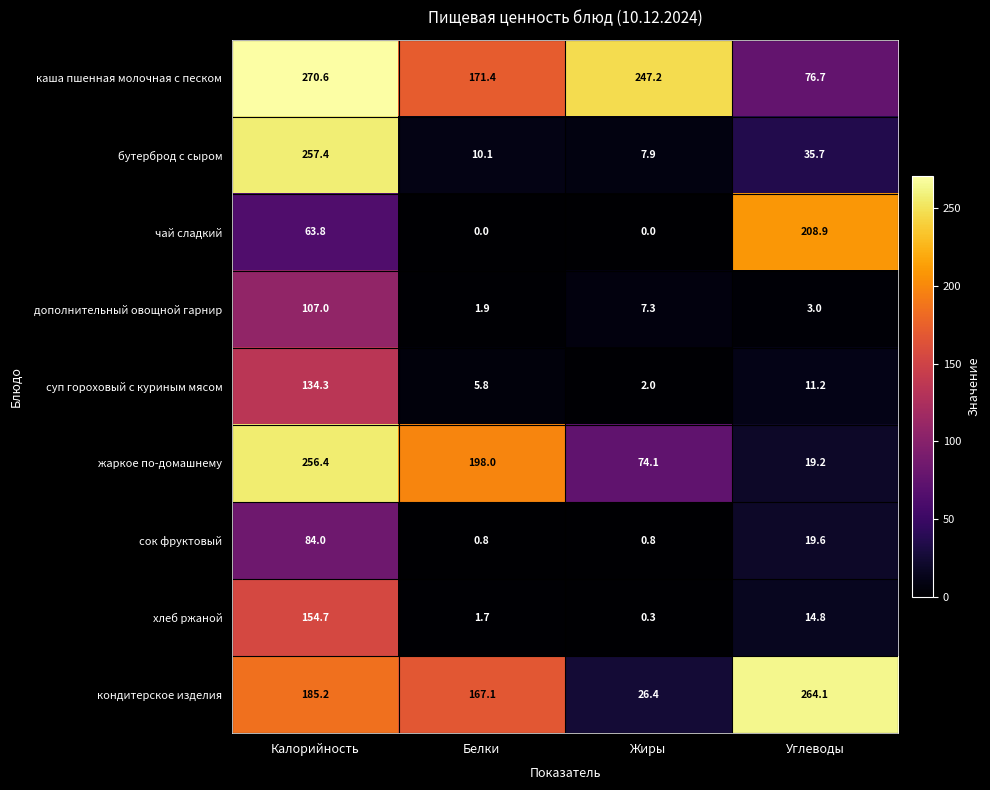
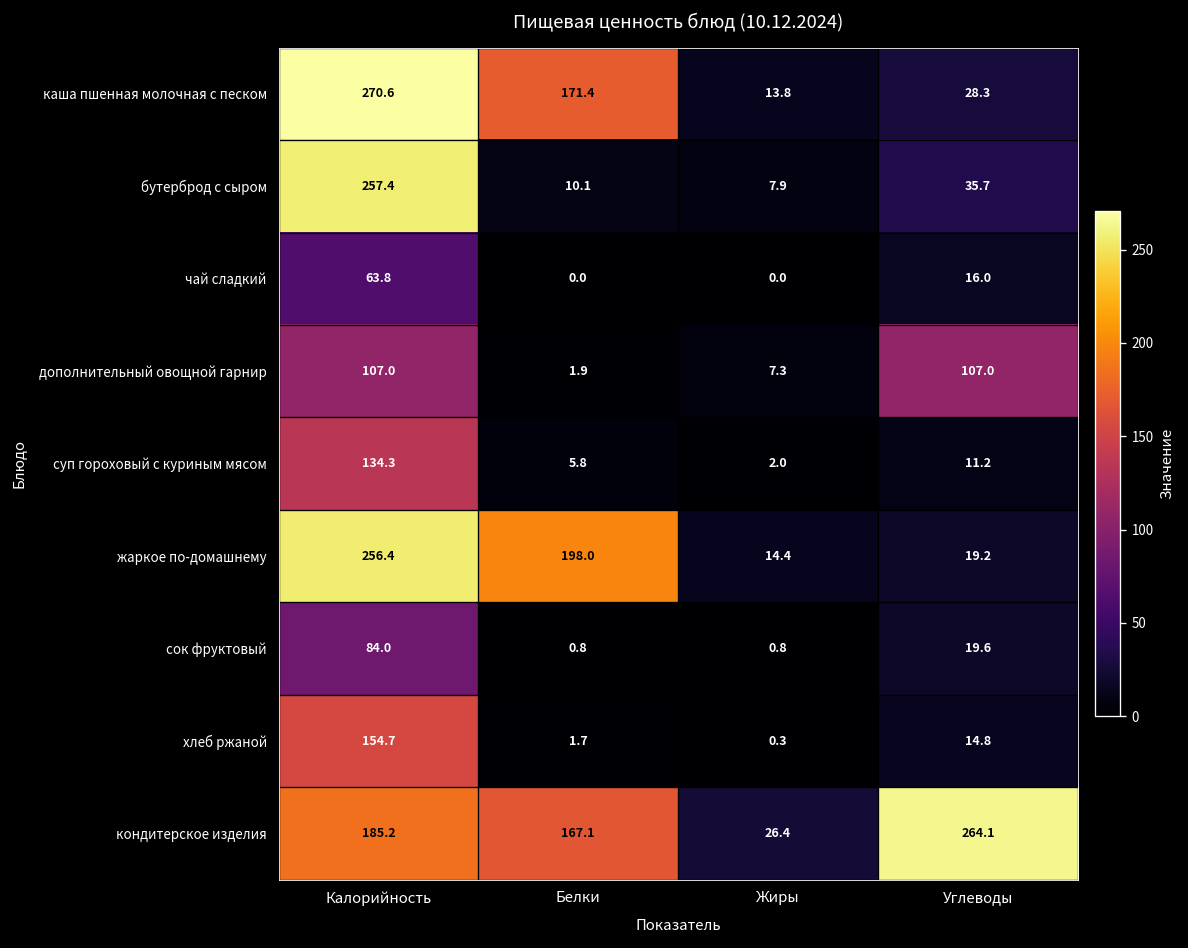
  {
    "каша пшенная молочная с песком": {
      "Калорийность": 270.6,
      "Белки": 171.4,
-     "Жиры": 247.2,
-     "Углеводы": 76.7
+     "Жиры": 13.8,
+     "Углеводы": 28.3
    },
    "бутерброд с сыром": {
      "Калорийность": 257.4,
      "Белки": 10.1,
      "Жиры": 7.9,
      "Углеводы": 35.7
    },
    "чай сладкий": {
      "Калорийность": 63.8,
      "Белки": 0.0,
      "Жиры": 0.0,
-     "Углеводы": 208.9
+     "Углеводы": 16.0
    },
    "дополнительный овощной гарнир": {
      "Калорийность": 107.0,
      "Белки": 1.9,
      "Жиры": 7.3,
-     "Углеводы": 3.0
+     "Углеводы": 107.0
    },
    "суп гороховый с куриным мясом": {
      "Калорийность": 134.3,
      "Белки": 5.8,
      "Жиры": 2.0,
      "Углеводы": 11.2
    },
    "жаркое по-домашнему": {
      "Калорийность": 256.4,
      "Белки": 198.0,
-     "Жиры": 74.1,
+     "Жиры": 14.4,
      "Углеводы": 19.2
    },
    "сок фруктовый": {
      "Калорийность": 84.0,
      "Белки": 0.8,
      "Жиры": 0.8,
      "Углеводы": 19.6
    },
    "хлеб ржаной": {
      "Калорийность": 154.7,
      "Белки": 1.7,
      "Жиры": 0.3,
      "Углеводы": 14.8
    },
    "кондитерское изделия": {
      "Калорийность": 185.2,
      "Белки": 167.1,
      "Жиры": 26.4,
      "Углеводы": 264.1
    }
  }
